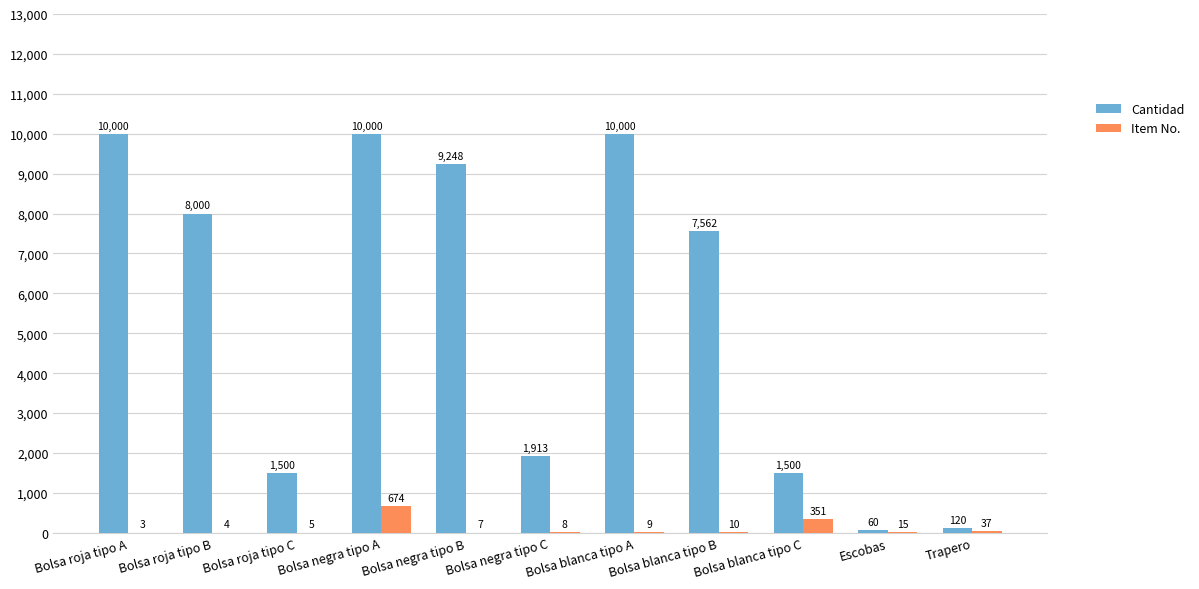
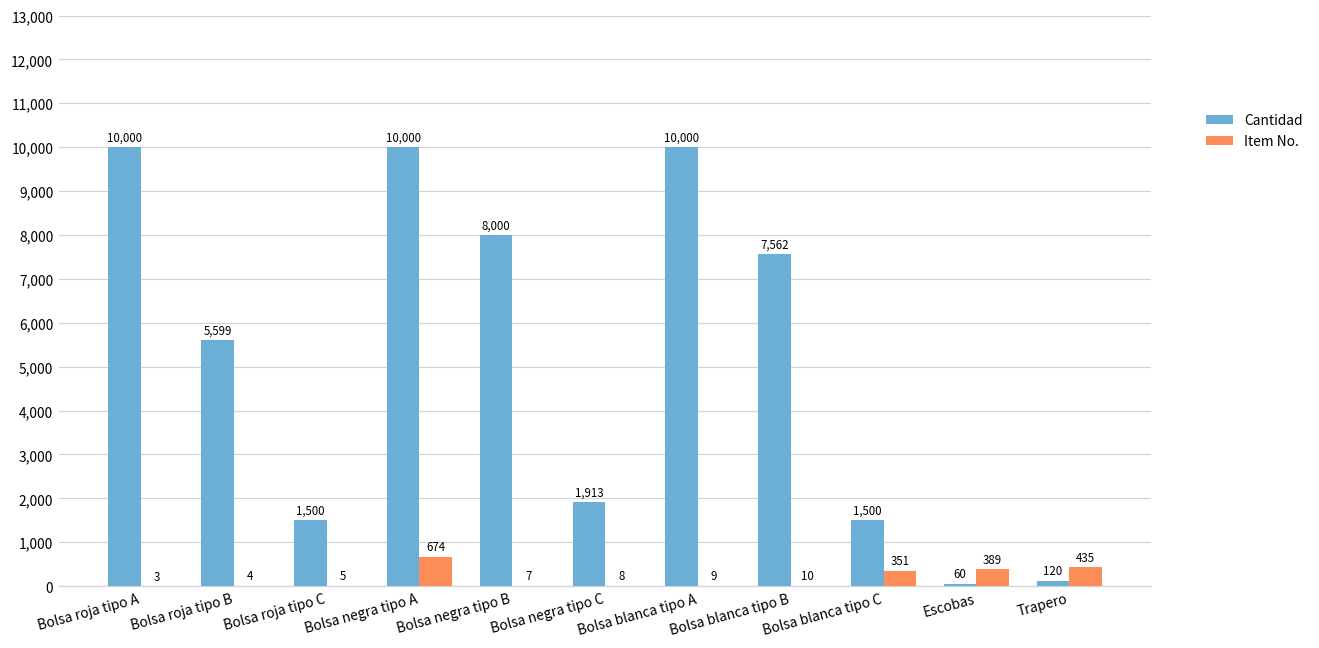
  {
    "Cantidad": {
      "Bolsa roja tipo A": "10,000",
-     "Bolsa roja tipo B": "8,000",
+     "Bolsa roja tipo B": "5,599",
      "Bolsa roja tipo C": "1,500",
      "Bolsa negra tipo A": "10,000",
-     "Bolsa negra tipo B": "9,248",
+     "Bolsa negra tipo B": "8,000",
      "Bolsa negra tipo C": "1,913",
      "Bolsa blanca tipo A": "10,000",
      "Bolsa blanca tipo B": "7,562",
      "Bolsa blanca tipo C": "1,500",
      "Escobas": "60",
      "Trapero": "120"
    },
    "Item No.": {
      "Bolsa roja tipo A": "3",
      "Bolsa roja tipo B": "4",
      "Bolsa roja tipo C": "5",
      "Bolsa negra tipo A": "674",
      "Bolsa negra tipo B": "7",
      "Bolsa negra tipo C": "8",
      "Bolsa blanca tipo A": "9",
      "Bolsa blanca tipo B": "10",
      "Bolsa blanca tipo C": "351",
-     "Escobas": "15",
-     "Trapero": "37"
+     "Escobas": "389",
+     "Trapero": "435"
    }
  }
